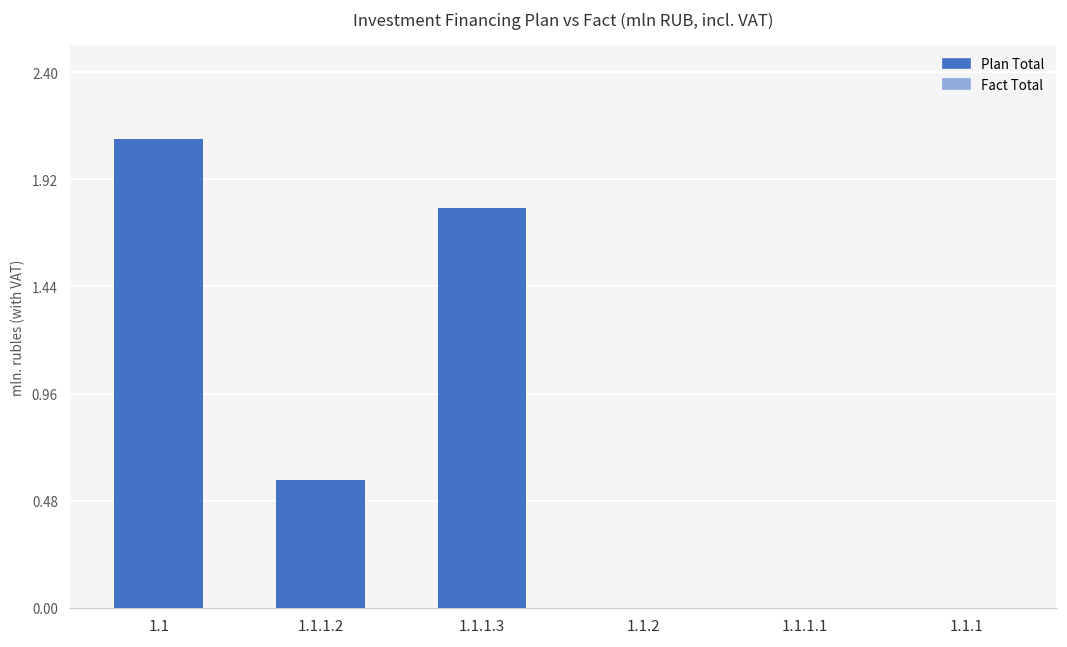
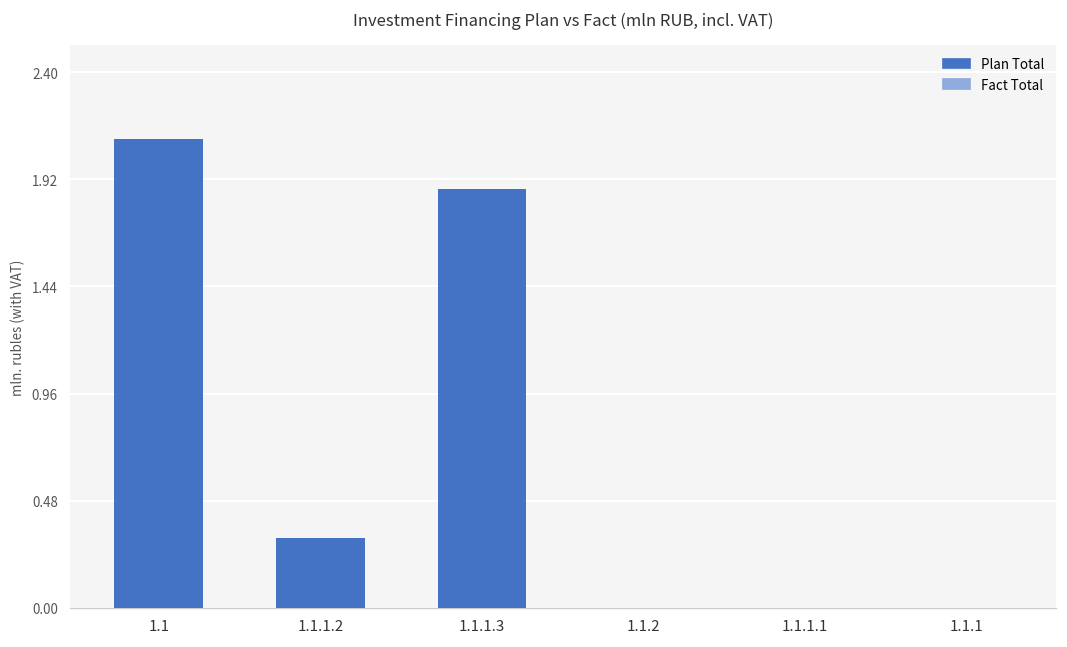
  {
    "Plan Total": {
      "1.1": 2.10,
-     "1.1.1.2": 0.57,
-     "1.1.1.3": 1.79,
+     "1.1.1.2": 0.31,
+     "1.1.1.3": 1.88,
      "1.1.2": 0.00,
      "1.1.1.1": 0.00,
      "1.1.1": 0.00
    },
    "Fact Total": {
      "1.1": 0.00,
      "1.1.1.2": 0.00,
      "1.1.1.3": 0.00,
      "1.1.2": 0.00,
      "1.1.1.1": 0.00,
      "1.1.1": 0.00
    }
  }
